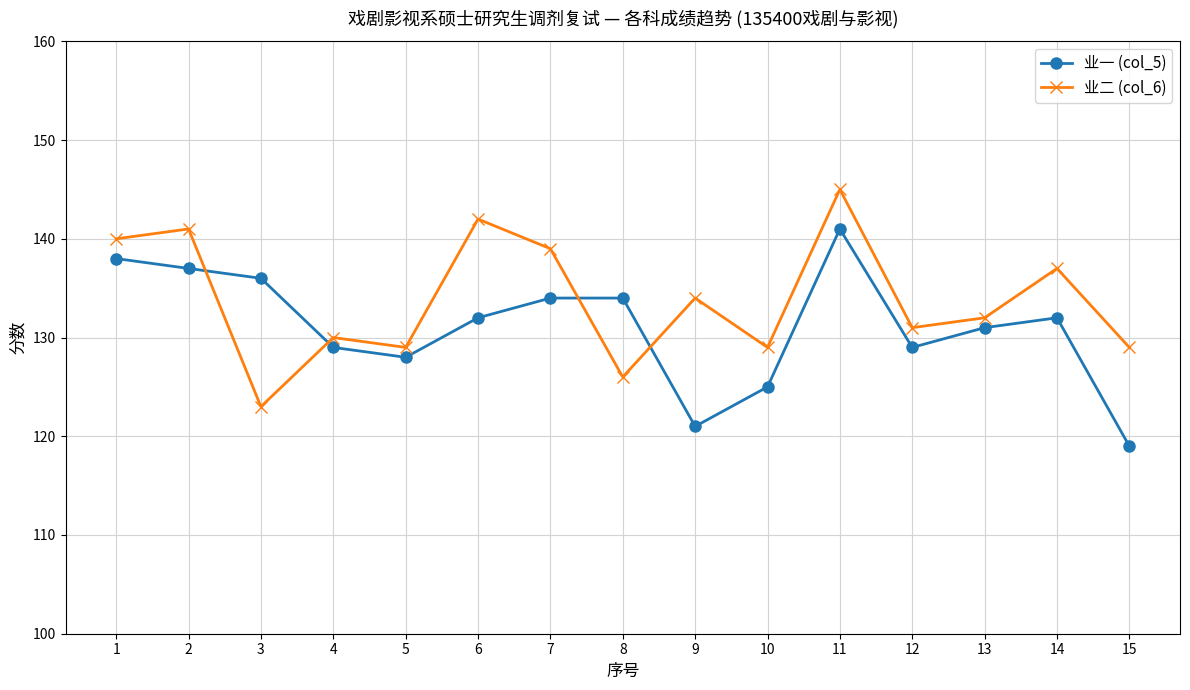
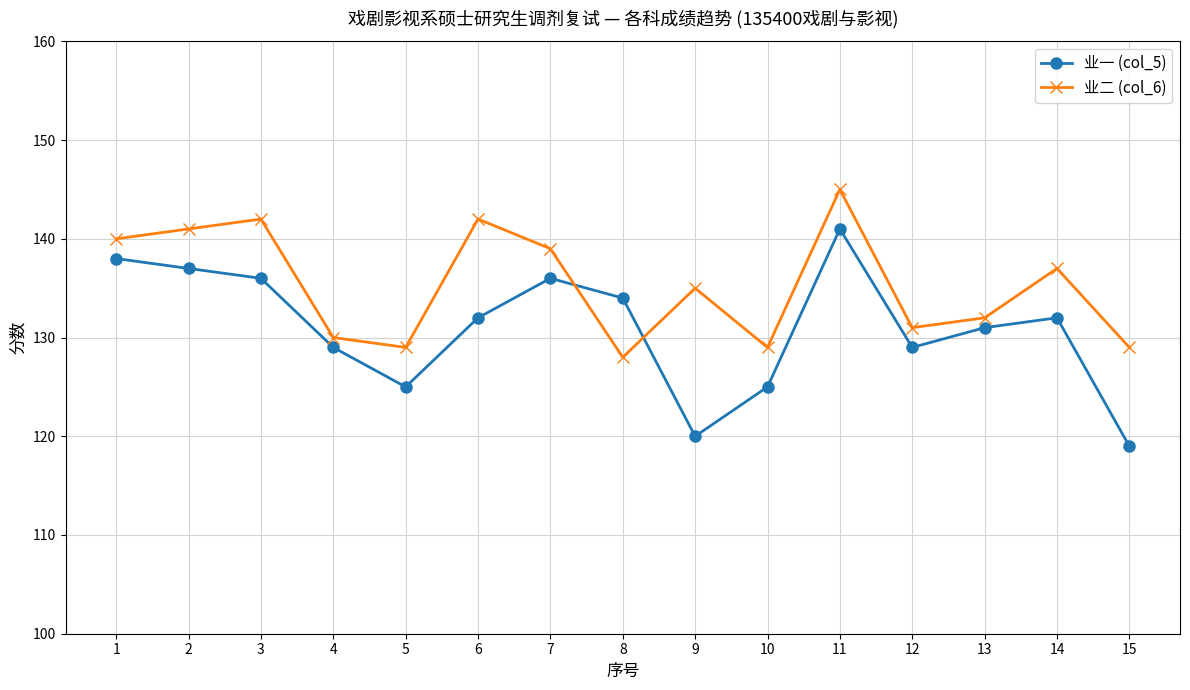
  {
    "业一 (col_5)": {
      "1": 138,
      "2": 137,
      "3": 136,
      "4": 129,
-     "5": 128,
+     "5": 125,
      "6": 132,
-     "7": 134,
+     "7": 136,
      "8": 134,
-     "9": 121,
+     "9": 120,
      "10": 125,
      "11": 141,
      "12": 129,
      "13": 131,
      "14": 132,
      "15": 119
    },
    "业二 (col_6)": {
      "1": 140,
      "2": 141,
-     "3": 123,
+     "3": 142,
      "4": 130,
      "5": 129,
      "6": 142,
      "7": 139,
-     "8": 126,
-     "9": 134,
+     "8": 128,
+     "9": 135,
      "10": 129,
      "11": 145,
      "12": 131,
      "13": 132,
      "14": 137,
      "15": 129
    }
  }
